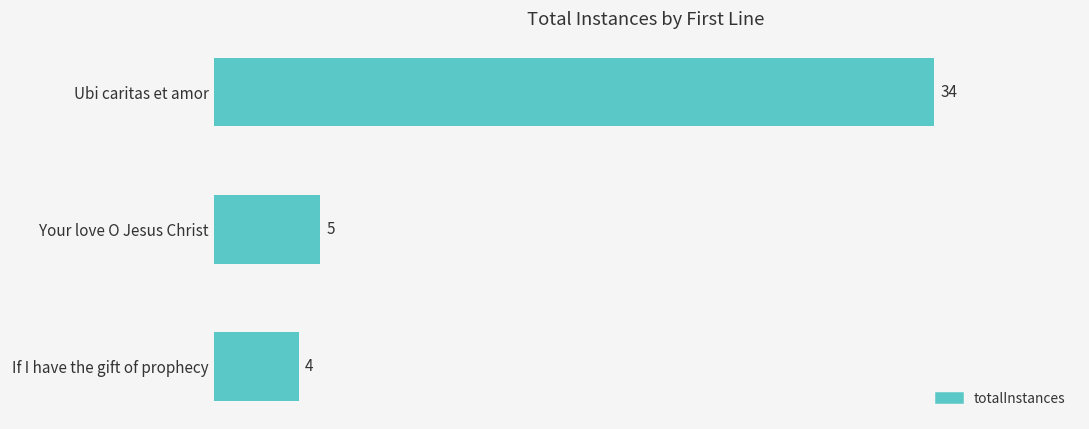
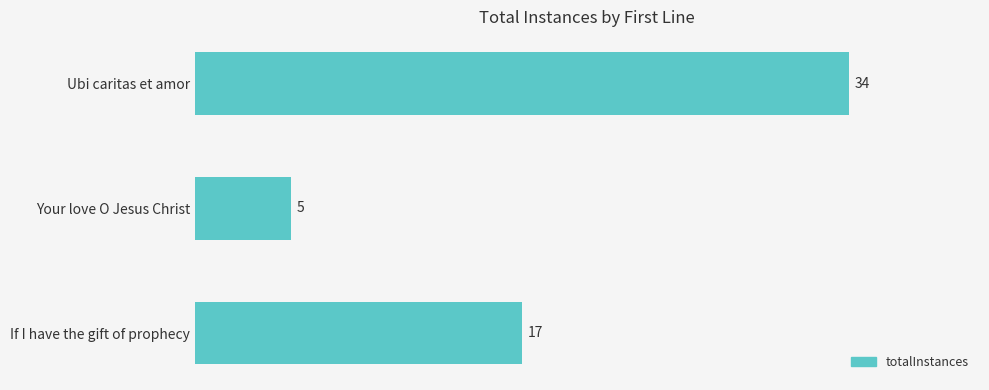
  {
    "Ubi caritas et amor": 34,
    "Your love O Jesus Christ": 5,
-   "If I have the gift of prophecy": 4
+   "If I have the gift of prophecy": 17
  }
